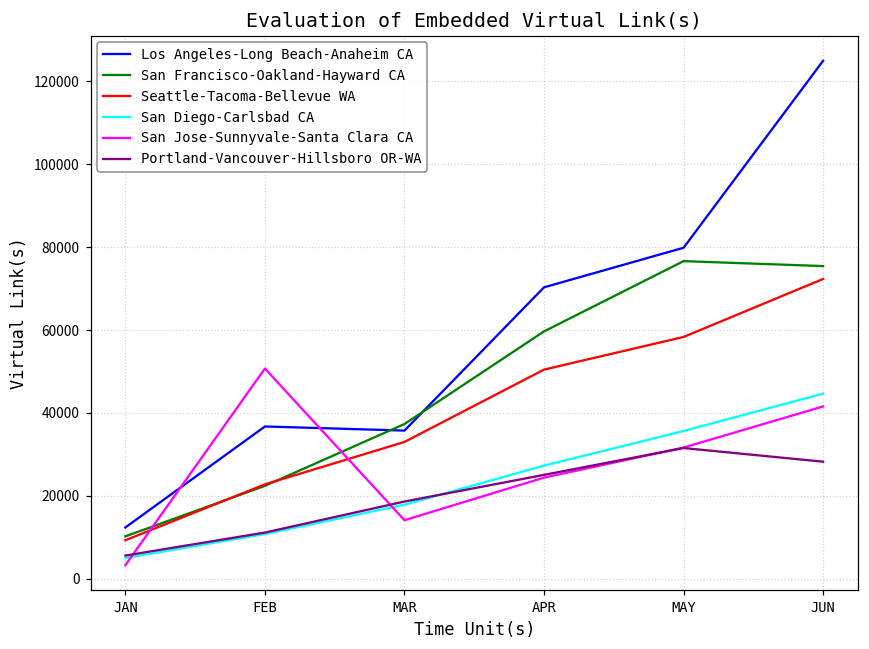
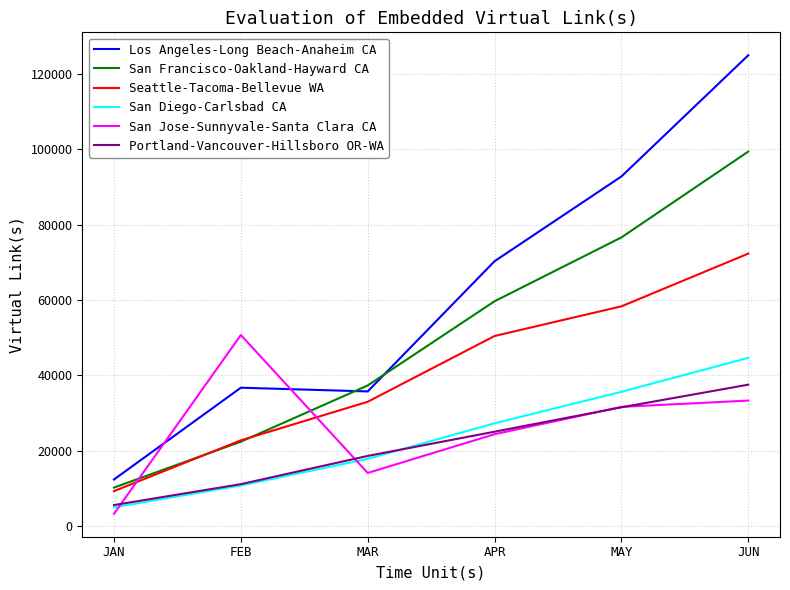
  {
    "Los Angeles-Long Beach-Anaheim CA": {
      "JAN": 12000,
      "FEB": 37000,
      "MAR": 36000,
      "APR": 70000,
-     "MAY": 80000,
+     "MAY": 93000,
      "JUN": 125000
    },
    "San Francisco-Oakland-Hayward CA": {
      "JAN": 10000,
      "MAR": 37000,
      "APR": 60000,
      "MAY": 77000,
-     "JUN": 75000
+     "JUN": 99000
    },
    "Seattle-Tacoma-Bellevue WA": {
      "JAN": 9000,
      "MAR": 33000,
      "APR": 50000,
      "MAY": 58000,
      "JUN": 72000
    },
    "San Diego-Carlsbad CA": {
      "MAR": 18000,
      "APR": 27000,
      "MAY": 36000,
      "JUN": 45000
    },
    "San Jose-Sunnyvale-Santa Clara CA": {
      "JAN": 3000,
      "FEB": 51000,
      "MAR": 14000,
-     "JUN": 42000
+     "JUN": 33000
    },
    "Portland-Vancouver-Hillsboro OR-WA": {
      "MAR": 19000,
-     "JUN": 28000
+     "JUN": 38000
    }
  }
